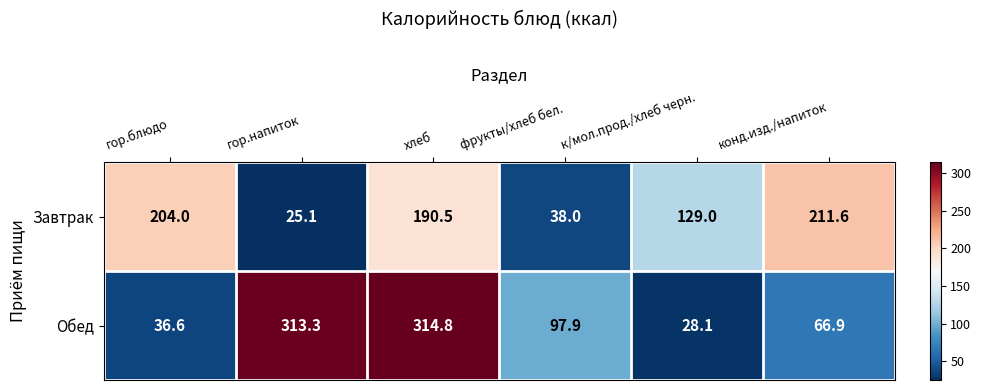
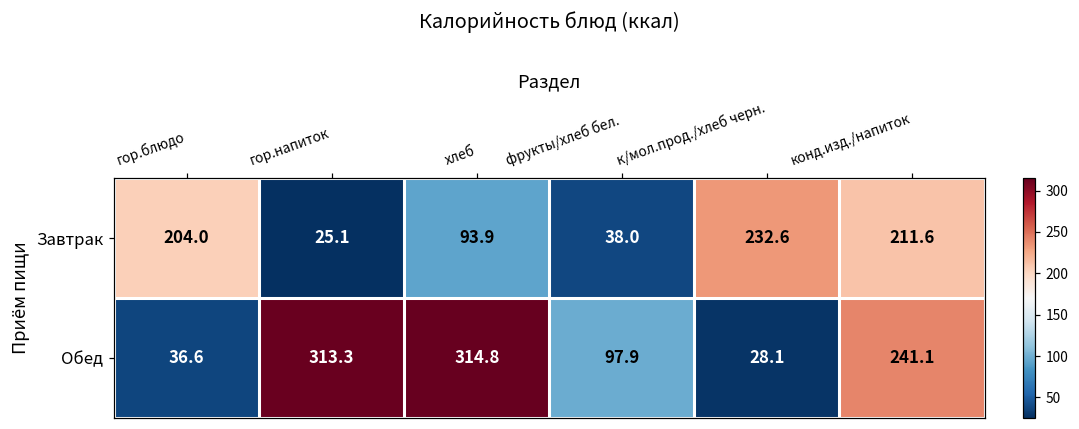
  {
    "Завтрак": {
      "гор.блюдо": 204.0,
      "гор.напиток": 25.1,
-     "хлеб": 190.5,
+     "хлеб": 93.9,
      "фрукты/хлеб бел.": 38.0,
-     "к/мол.прод./хлеб черн.": 129.0,
+     "к/мол.прод./хлеб черн.": 232.6,
      "конд.изд./напиток": 211.6
    },
    "Обед": {
      "гор.блюдо": 36.6,
      "гор.напиток": 313.3,
      "хлеб": 314.8,
      "фрукты/хлеб бел.": 97.9,
      "к/мол.прод./хлеб черн.": 28.1,
-     "конд.изд./напиток": 66.9
+     "конд.изд./напиток": 241.1
    }
  }
